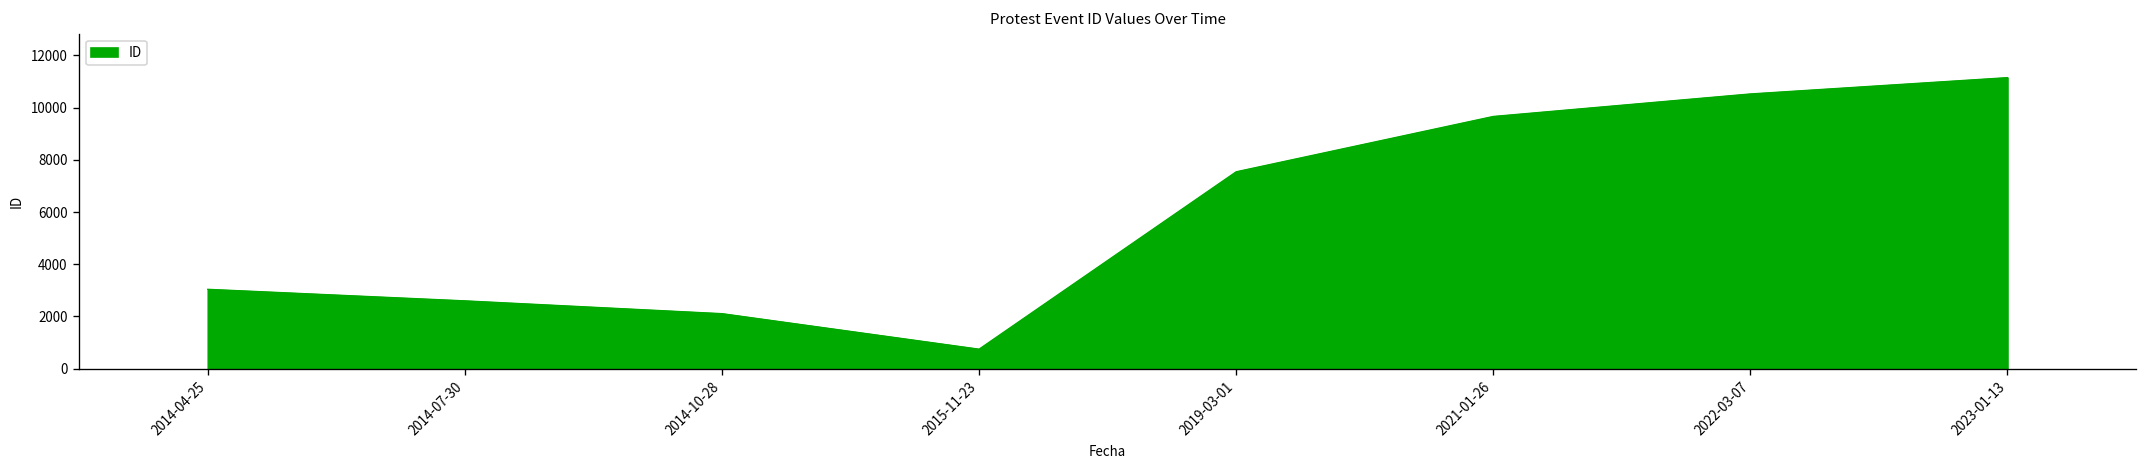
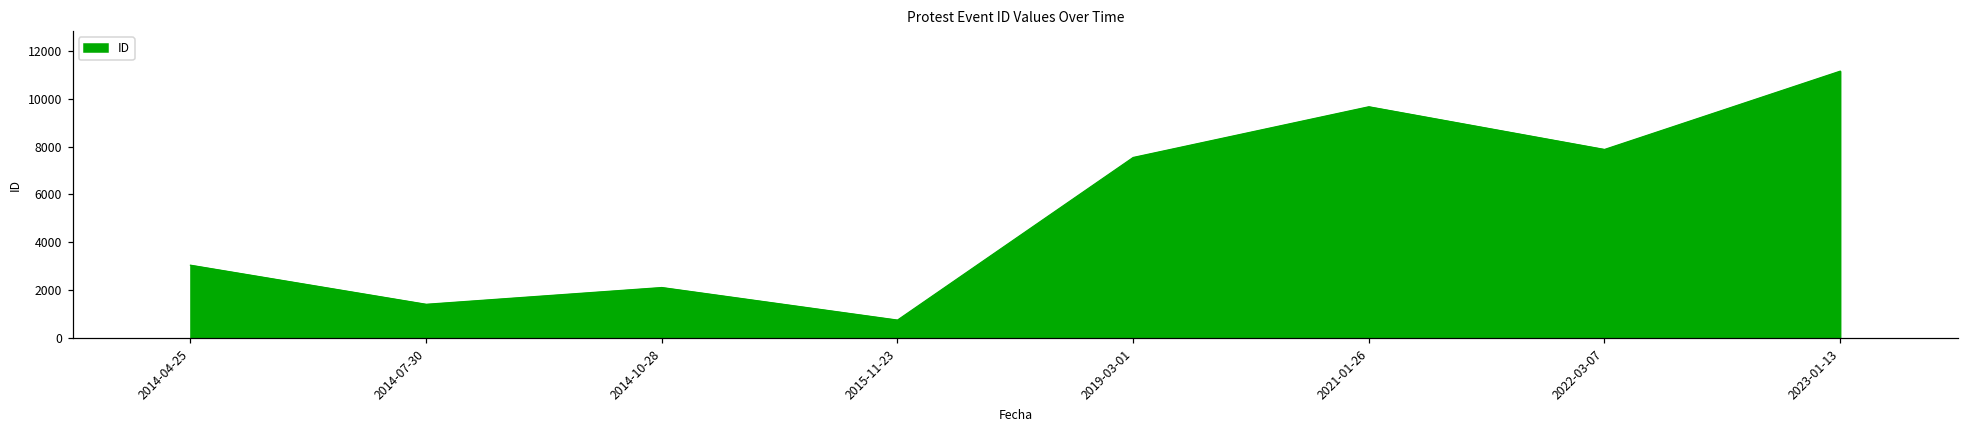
  {
    "2014-04-25": 3000,
-   "2014-07-30": 2600,
+   "2014-07-30": 1400,
    "2014-10-28": 2100,
    "2015-11-23": 700,
    "2019-03-01": 7500,
    "2021-01-26": 9700,
-   "2022-03-07": 10500,
+   "2022-03-07": 7900,
    "2023-01-13": 11200
  }
